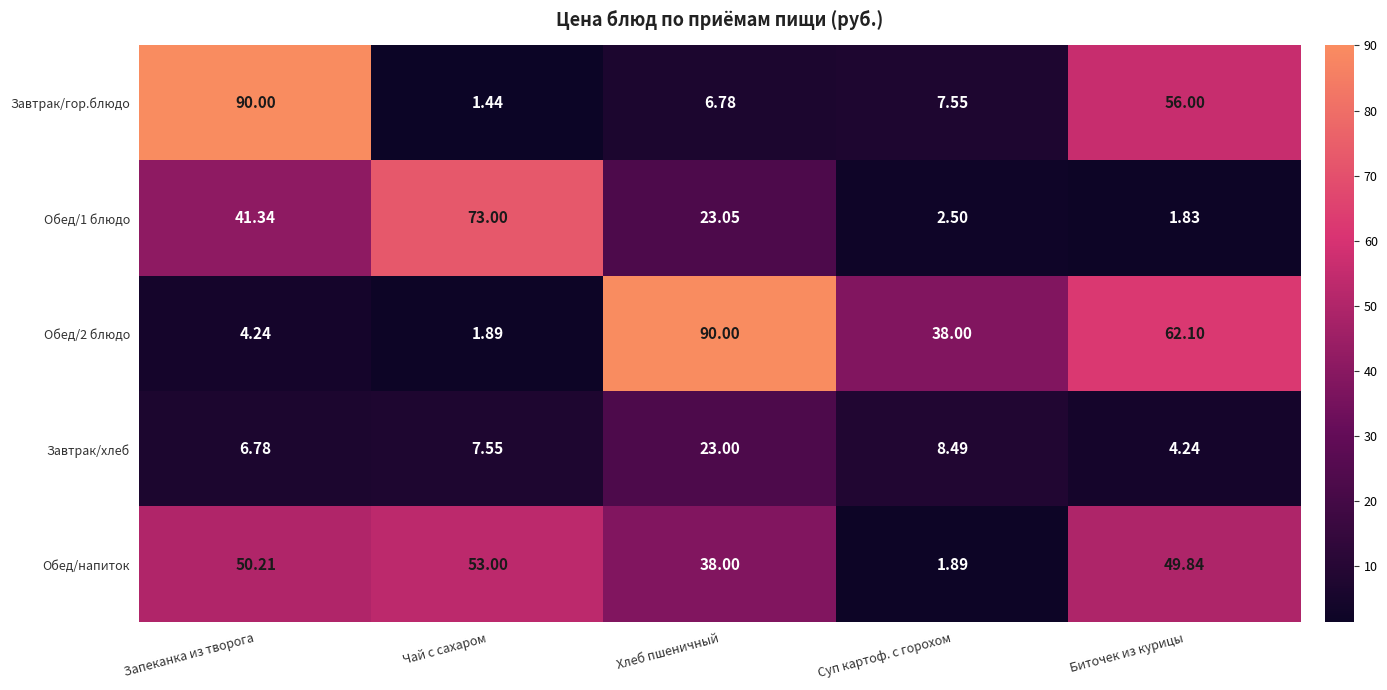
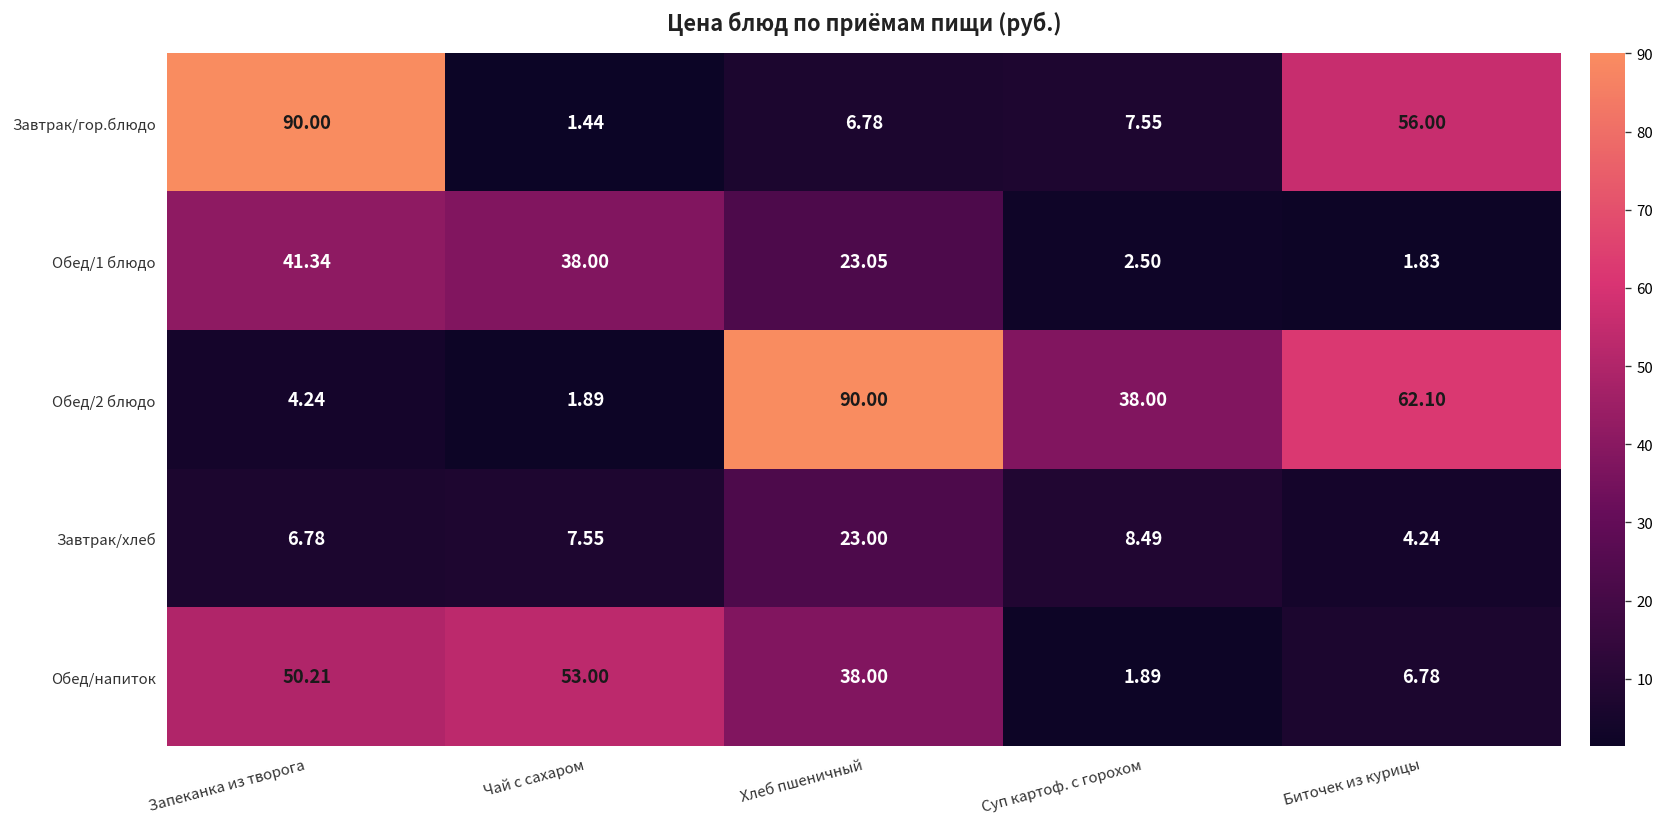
  {
    "Завтрак/гор.блюдо": {
      "Запеканка из творога": 90.00,
      "Чай с сахаром": 1.44,
      "Хлеб пшеничный": 6.78,
      "Суп картоф. с горохом": 7.55,
      "Биточек из курицы": 56.00
    },
    "Обед/1 блюдо": {
      "Запеканка из творога": 41.34,
-     "Чай с сахаром": 73.00,
+     "Чай с сахаром": 38.00,
      "Хлеб пшеничный": 23.05,
      "Суп картоф. с горохом": 2.50,
      "Биточек из курицы": 1.83
    },
    "Обед/2 блюдо": {
      "Запеканка из творога": 4.24,
      "Чай с сахаром": 1.89,
      "Хлеб пшеничный": 90.00,
      "Суп картоф. с горохом": 38.00,
      "Биточек из курицы": 62.10
    },
    "Завтрак/хлеб": {
      "Запеканка из творога": 6.78,
      "Чай с сахаром": 7.55,
      "Хлеб пшеничный": 23.00,
      "Суп картоф. с горохом": 8.49,
      "Биточек из курицы": 4.24
    },
    "Обед/напиток": {
      "Запеканка из творога": 50.21,
      "Чай с сахаром": 53.00,
      "Хлеб пшеничный": 38.00,
      "Суп картоф. с горохом": 1.89,
-     "Биточек из курицы": 49.84
+     "Биточек из курицы": 6.78
    }
  }
